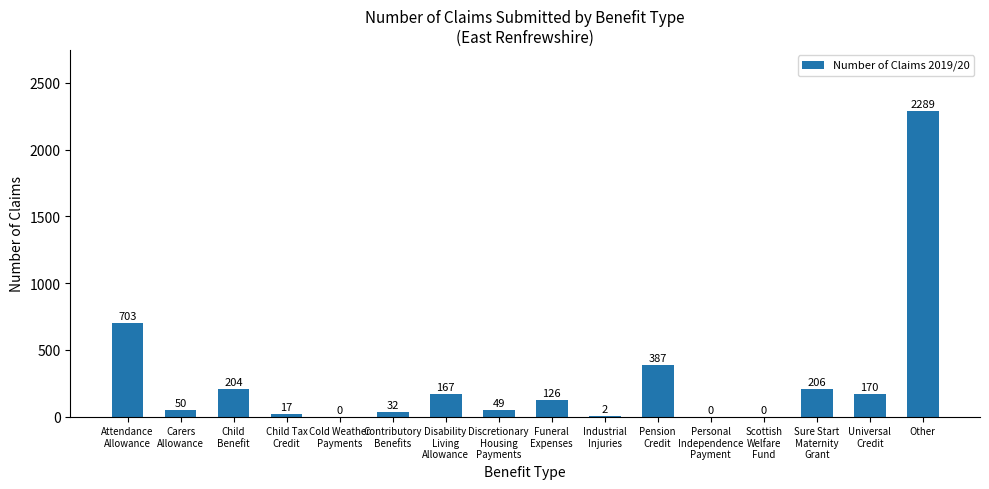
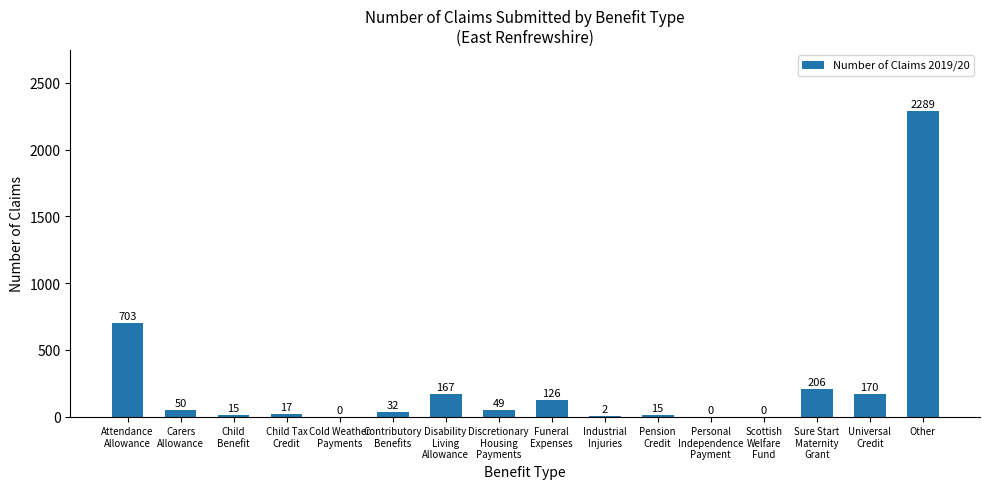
  {
    "Attendance Allowance": 703,
    "Carers Allowance": 50,
-   "Child Benefit": 204,
+   "Child Benefit": 15,
    "Child Tax Credit": 17,
    "Cold Weather Payments": 0,
    "Contributory Benefits": 32,
    "Disability Living Allowance": 167,
    "Discretionary Housing Payments": 49,
    "Funeral Expenses": 126,
    "Industrial Injuries": 2,
-   "Pension Credit": 387,
+   "Pension Credit": 15,
    "Personal Independence Payment": 0,
    "Scottish Welfare Fund": 0,
    "Sure Start Maternity Grant": 206,
    "Universal Credit": 170,
    "Other": 2289
  }
